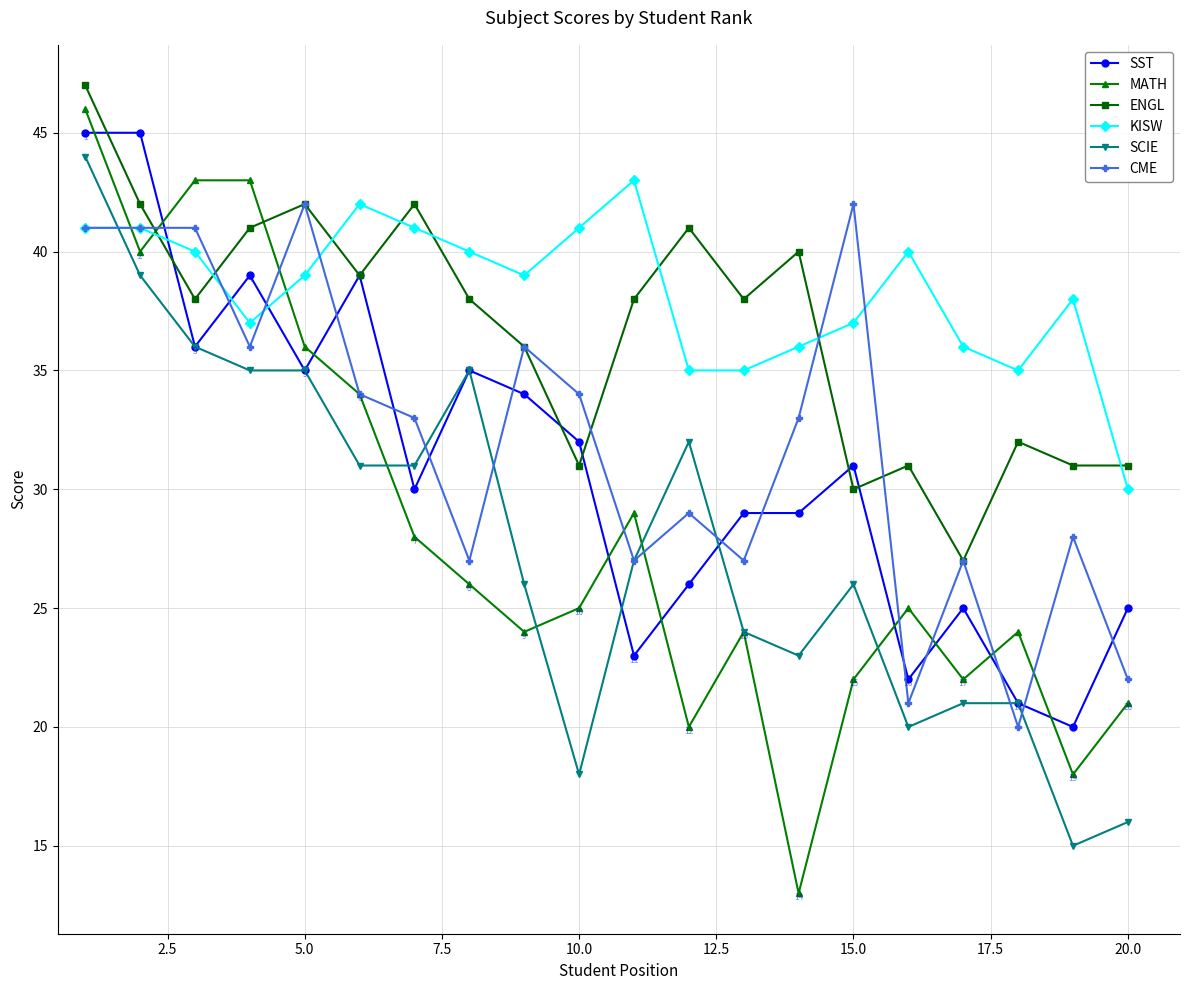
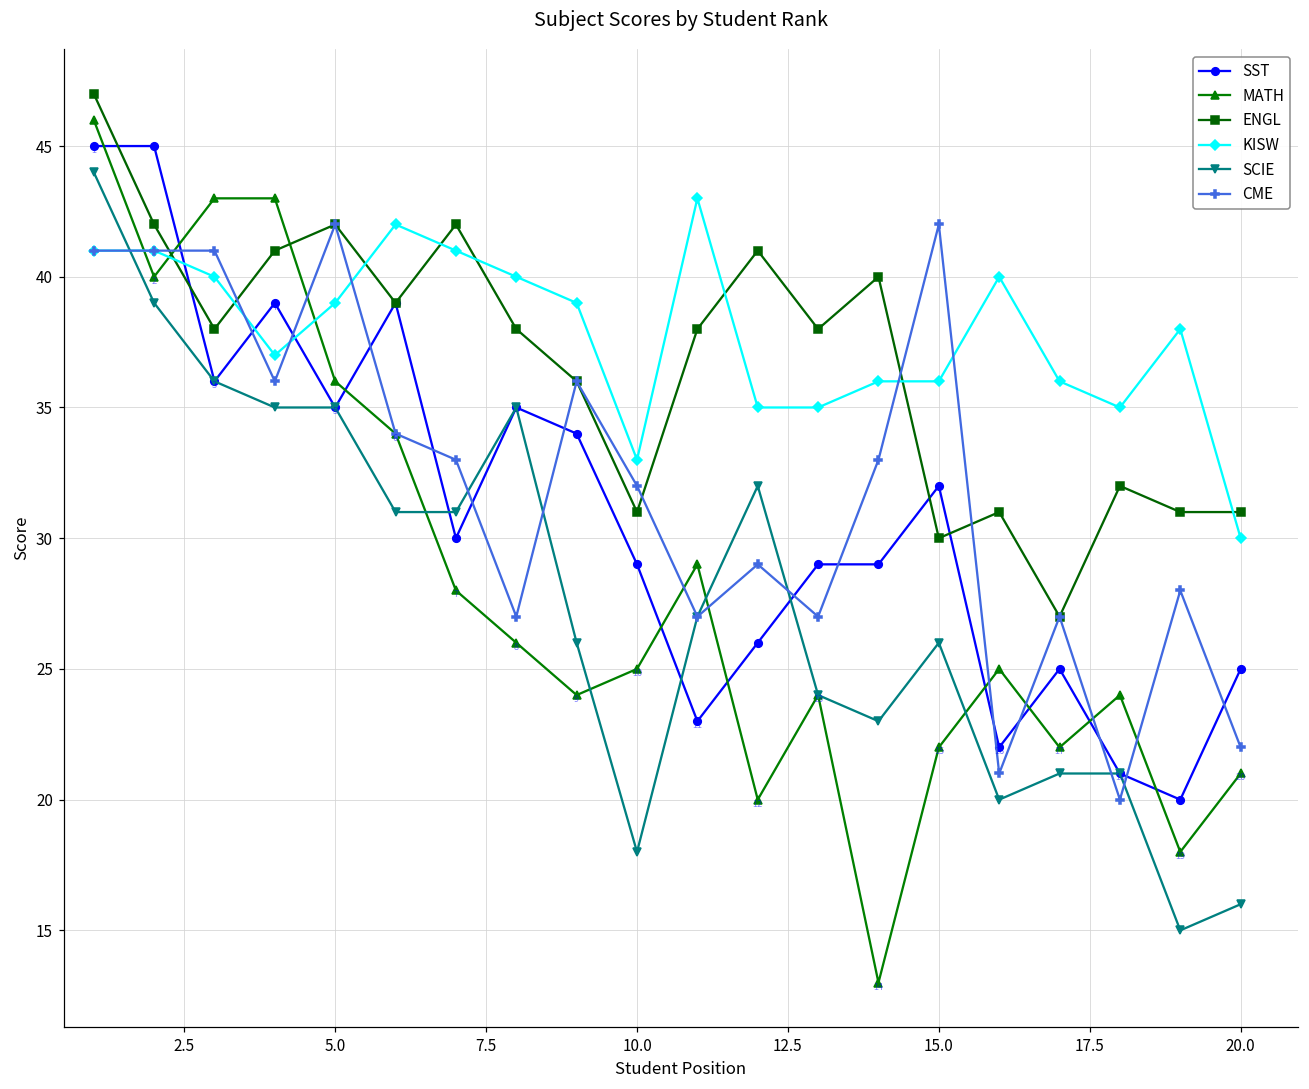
  {
    "SST": {
-     "10.0": 32,
-     "15.0": 31,
+     "10.0": 29,
+     "15.0": 32,
      "20.0": 25
    },
    "KISW": {
      "5.0": 39,
-     "10.0": 41,
-     "15.0": 37,
+     "10.0": 33,
+     "15.0": 36,
      "20.0": 30
    },
    "SCIE": {
      "10.0": 18,
      "15.0": 26,
      "20.0": 16
    },
    "CME": {
-     "10.0": 34,
+     "10.0": 32,
      "15.0": 42,
      "20.0": 22
    }
  }
